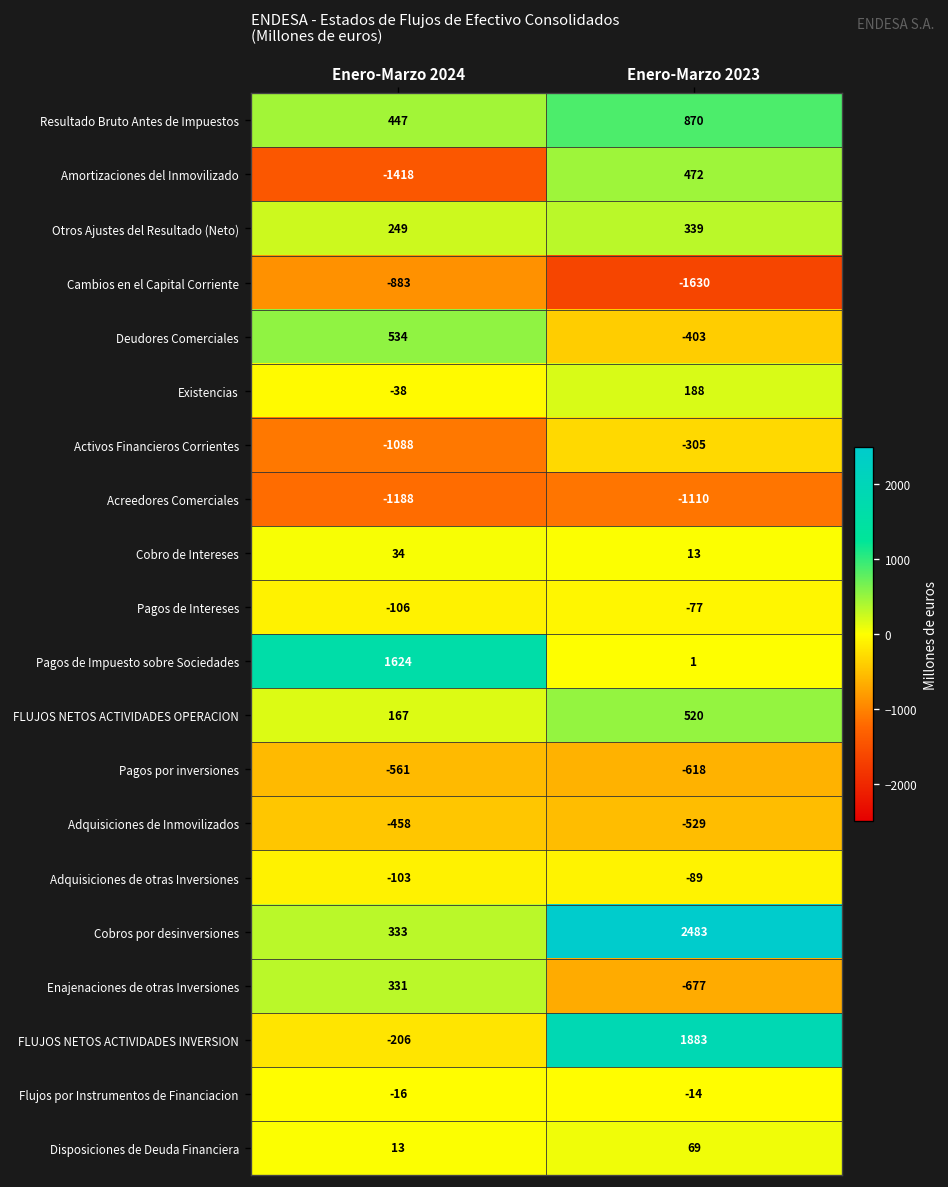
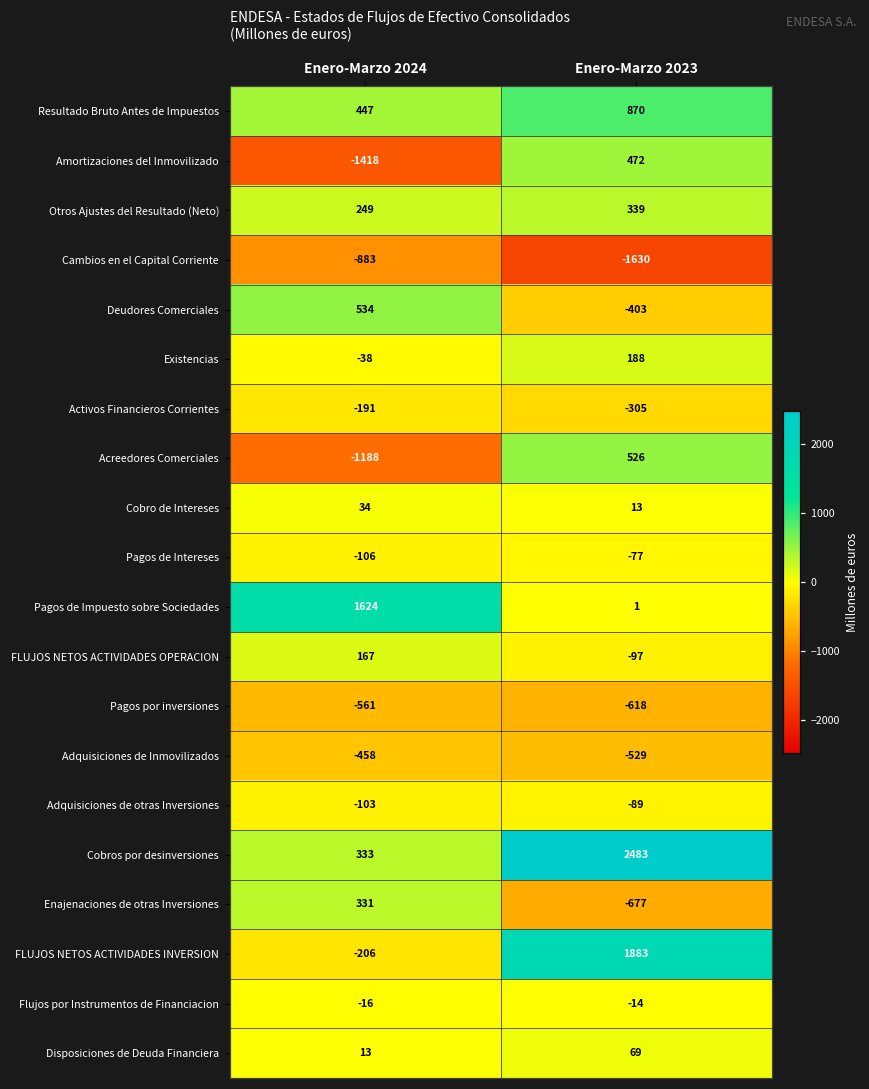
  {
    "Resultado Bruto Antes de Impuestos": {
      "Enero-Marzo 2024": 447,
      "Enero-Marzo 2023": 870
    },
    "Amortizaciones del Inmovilizado": {
      "Enero-Marzo 2024": -1418,
      "Enero-Marzo 2023": 472
    },
    "Otros Ajustes del Resultado (Neto)": {
      "Enero-Marzo 2024": 249,
      "Enero-Marzo 2023": 339
    },
    "Cambios en el Capital Corriente": {
      "Enero-Marzo 2024": -883,
      "Enero-Marzo 2023": -1630
    },
    "Deudores Comerciales": {
      "Enero-Marzo 2024": 534,
      "Enero-Marzo 2023": -403
    },
    "Existencias": {
      "Enero-Marzo 2024": -38,
      "Enero-Marzo 2023": 188
    },
    "Activos Financieros Corrientes": {
-     "Enero-Marzo 2024": -1088,
+     "Enero-Marzo 2024": -191,
      "Enero-Marzo 2023": -305
    },
    "Acreedores Comerciales": {
      "Enero-Marzo 2024": -1188,
-     "Enero-Marzo 2023": -1110
+     "Enero-Marzo 2023": 526
    },
    "Cobro de Intereses": {
      "Enero-Marzo 2024": 34,
      "Enero-Marzo 2023": 13
    },
    "Pagos de Intereses": {
      "Enero-Marzo 2024": -106,
      "Enero-Marzo 2023": -77
    },
    "Pagos de Impuesto sobre Sociedades": {
      "Enero-Marzo 2024": 1624,
      "Enero-Marzo 2023": 1
    },
    "FLUJOS NETOS ACTIVIDADES OPERACION": {
      "Enero-Marzo 2024": 167,
-     "Enero-Marzo 2023": 520
+     "Enero-Marzo 2023": -97
    },
    "Pagos por inversiones": {
      "Enero-Marzo 2024": -561,
      "Enero-Marzo 2023": -618
    },
    "Adquisiciones de Inmovilizados": {
      "Enero-Marzo 2024": -458,
      "Enero-Marzo 2023": -529
    },
    "Adquisiciones de otras Inversiones": {
      "Enero-Marzo 2024": -103,
      "Enero-Marzo 2023": -89
    },
    "Cobros por desinversiones": {
      "Enero-Marzo 2024": 333,
      "Enero-Marzo 2023": 2483
    },
    "Enajenaciones de otras Inversiones": {
      "Enero-Marzo 2024": 331,
      "Enero-Marzo 2023": -677
    },
    "FLUJOS NETOS ACTIVIDADES INVERSION": {
      "Enero-Marzo 2024": -206,
      "Enero-Marzo 2023": 1883
    },
    "Flujos por Instrumentos de Financiacion": {
      "Enero-Marzo 2024": -16,
      "Enero-Marzo 2023": -14
    },
    "Disposiciones de Deuda Financiera": {
      "Enero-Marzo 2024": 13,
      "Enero-Marzo 2023": 69
    }
  }
